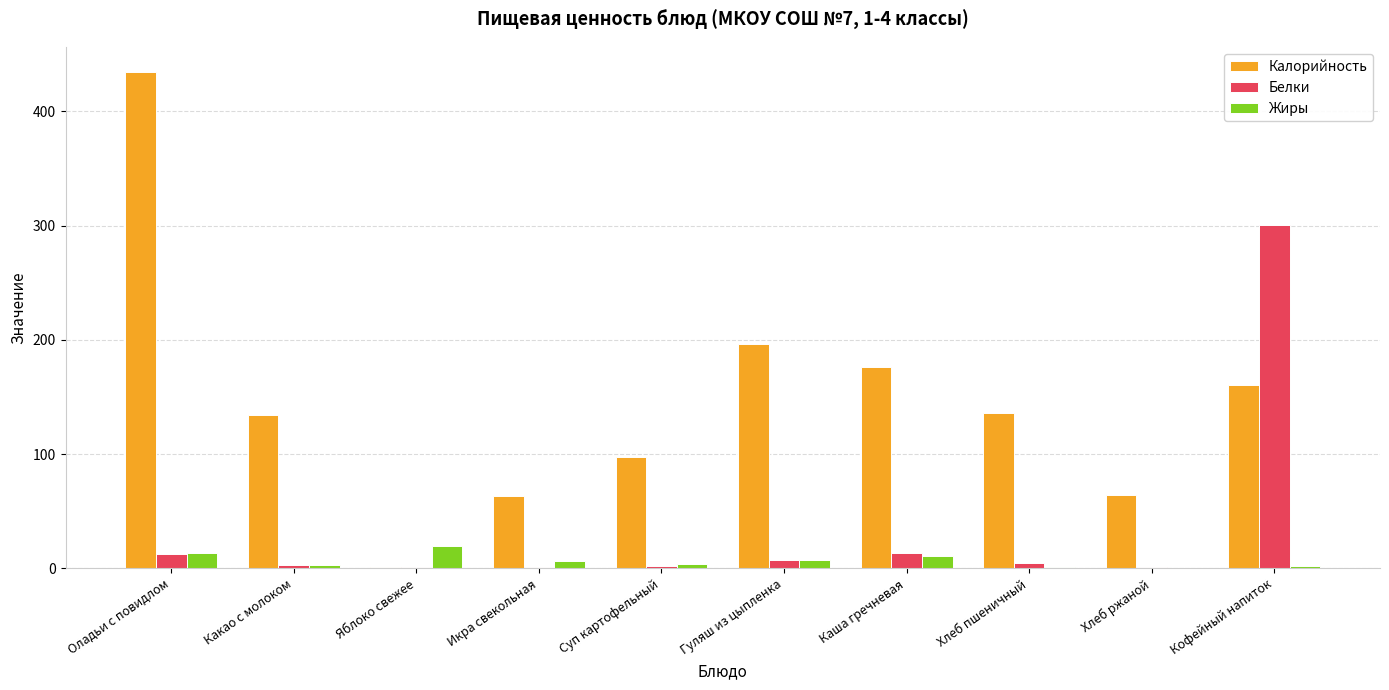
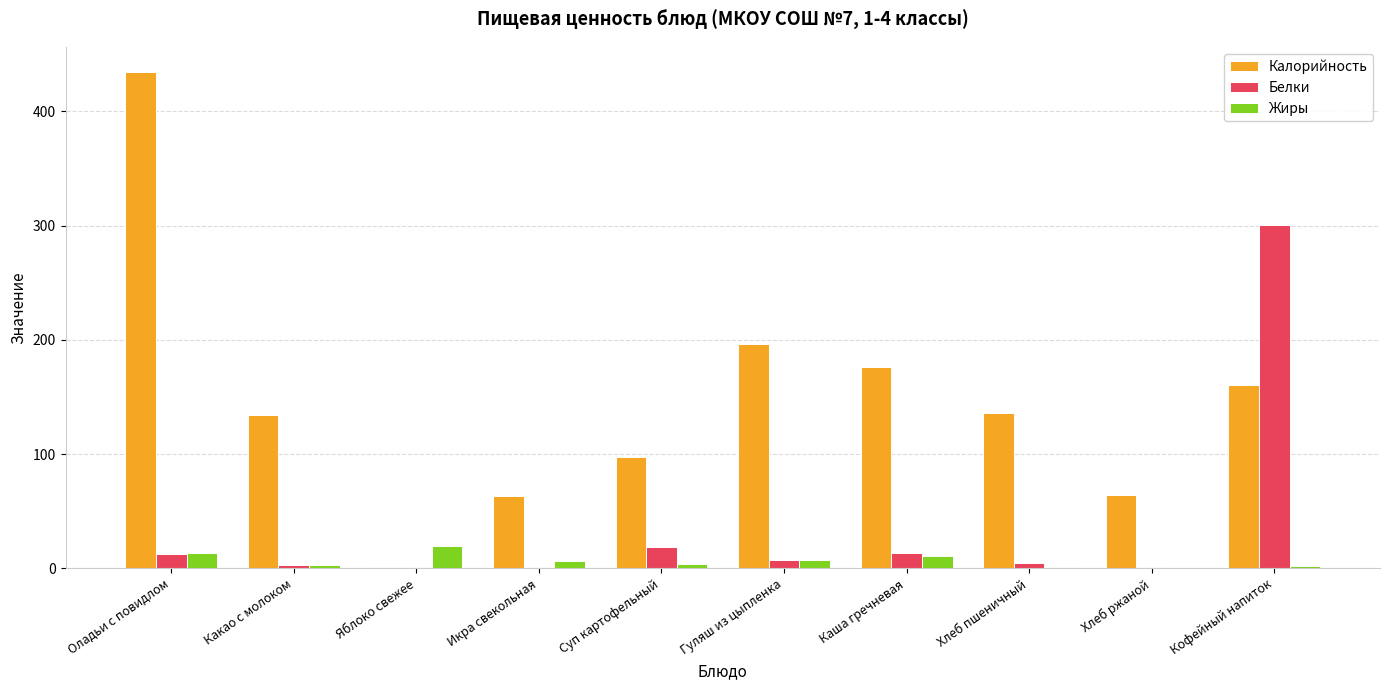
  {
    "Калорийность": {
      "Оладьи с повидлом": 435,
      "Какао с молоком": 134,
      "Икра свекольная": 64,
      "Суп картофельный": 98,
      "Гуляш из цыпленка": 197,
      "Каша гречневая": 177,
      "Хлеб пшеничный": 136,
      "Хлеб ржаной": 64,
      "Кофейный напиток": 161
    },
    "Белки": {
      "Оладьи с повидлом": 12,
      "Какао с молоком": 3,
-     "Суп картофельный": 2,
+     "Суп картофельный": 19,
      "Гуляш из цыпленка": 7,
      "Каша гречневая": 13,
      "Хлеб пшеничный": 5,
      "Кофейный напиток": 301
    },
    "Жиры": {
      "Оладьи с повидлом": 14,
      "Какао с молоком": 3,
      "Яблоко свежее": 20,
      "Икра свекольная": 6,
      "Суп картофельный": 4,
      "Гуляш из цыпленка": 7,
      "Каша гречневая": 11,
      "Кофейный напиток": 2
    }
  }
